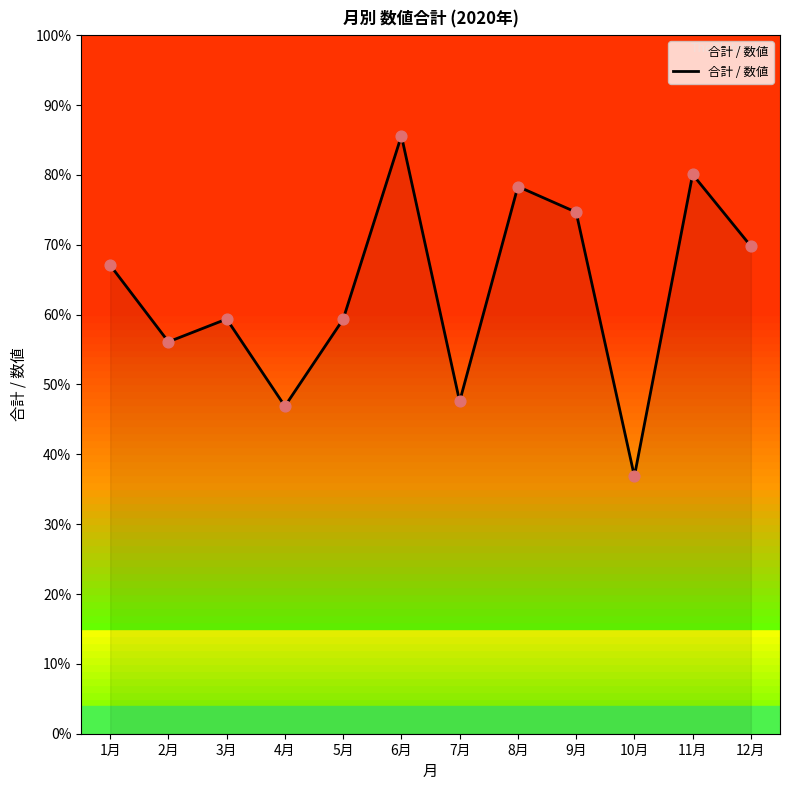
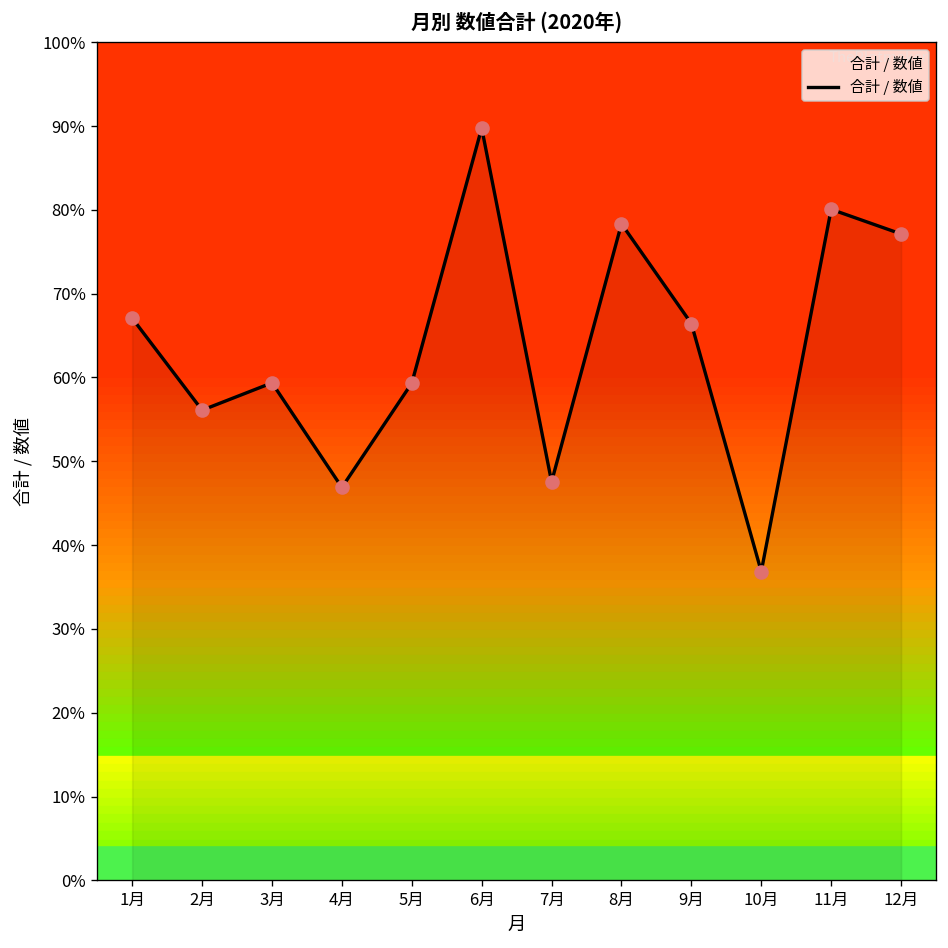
  {
    "合計 / 数値": {
      "1月": "67%",
      "2月": "56%",
      "3月": "59%",
      "4月": "47%",
      "5月": "59%",
-     "6月": "86%",
+     "6月": "90%",
      "7月": "48%",
      "8月": "78%",
-     "9月": "75%",
+     "9月": "66%",
      "10月": "37%",
      "11月": "80%",
-     "12月": "70%"
+     "12月": "77%"
    }
  }
